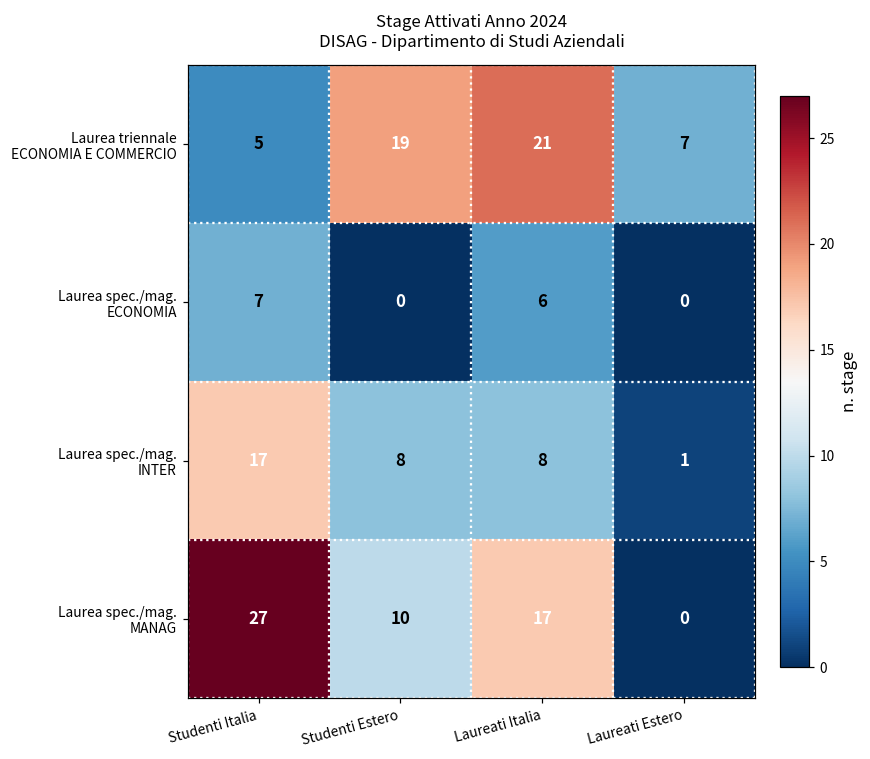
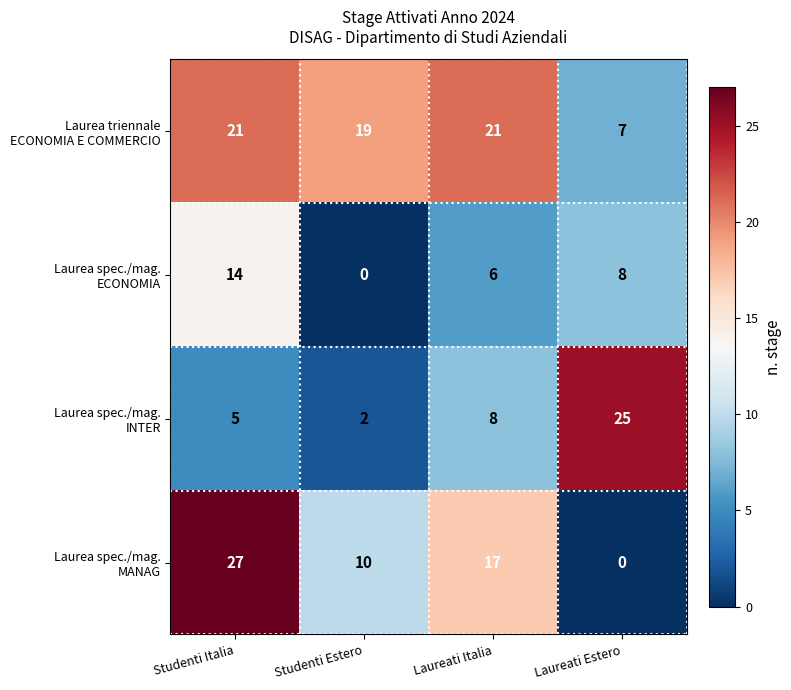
  {
    "Laurea triennale ECONOMIA E COMMERCIO": {
-     "Studenti Italia": 5,
+     "Studenti Italia": 21,
      "Studenti Estero": 19,
      "Laureati Italia": 21,
      "Laureati Estero": 7
    },
    "Laurea spec./mag. ECONOMIA": {
-     "Studenti Italia": 7,
+     "Studenti Italia": 14,
      "Studenti Estero": 0,
      "Laureati Italia": 6,
-     "Laureati Estero": 0
+     "Laureati Estero": 8
    },
    "Laurea spec./mag. INTER": {
-     "Studenti Italia": 17,
-     "Studenti Estero": 8,
+     "Studenti Italia": 5,
+     "Studenti Estero": 2,
      "Laureati Italia": 8,
-     "Laureati Estero": 1
+     "Laureati Estero": 25
    },
    "Laurea spec./mag. MANAG": {
      "Studenti Italia": 27,
      "Studenti Estero": 10,
      "Laureati Italia": 17,
      "Laureati Estero": 0
    }
  }
